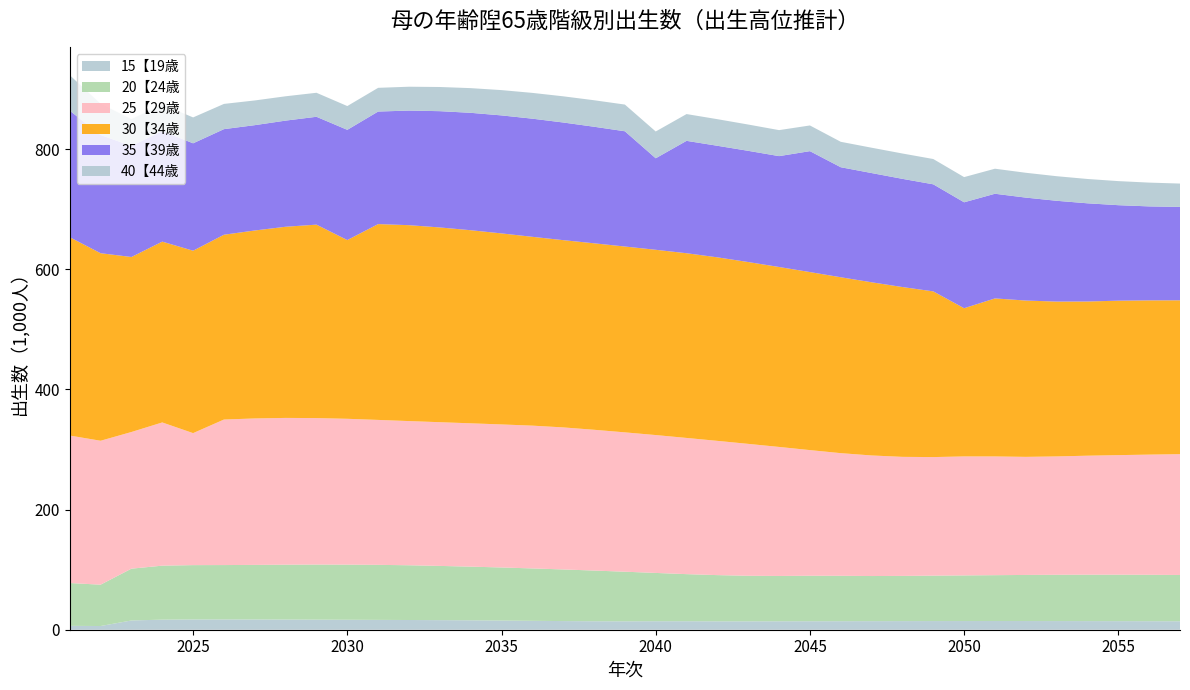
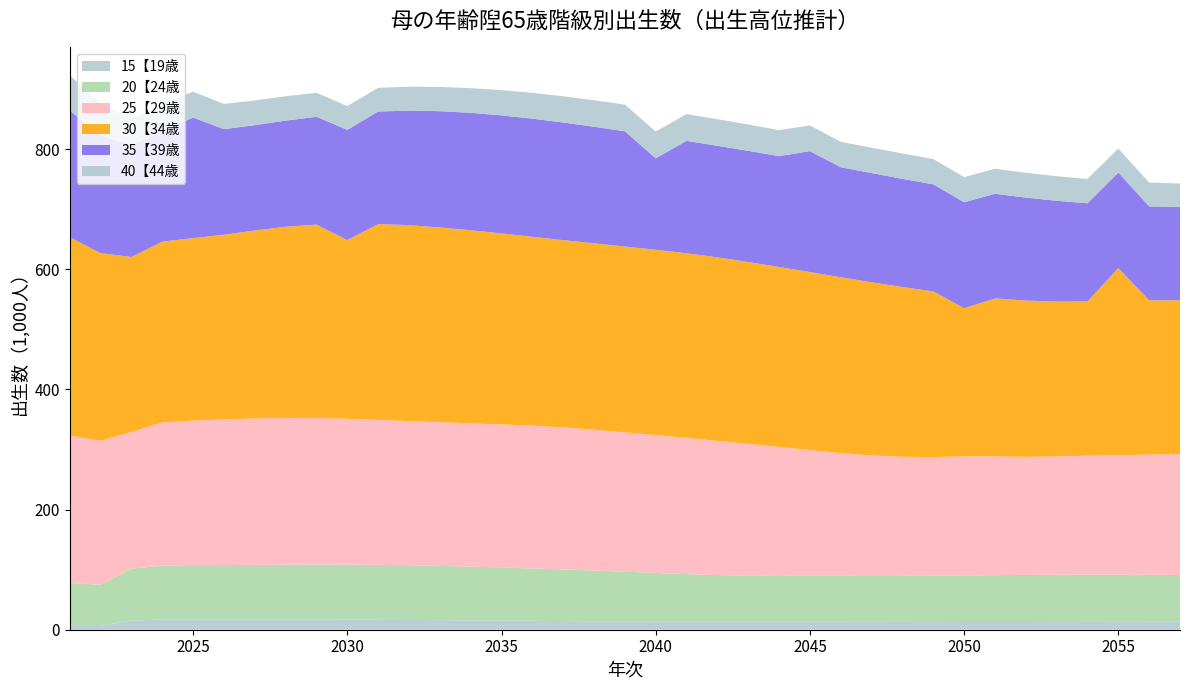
  {
    "25【29歳": {
-     "2025": 220,
+     "2025": 240,
      "2030": 240,
      "2035": 240,
      "2040": 230,
      "2045": 210,
      "2050": 200,
      "2055": 200
    },
    "30【34歳": {
      "2025": 300,
      "2030": 300,
      "2035": 320,
      "2040": 310,
      "2045": 300,
      "2050": 250,
-     "2055": 260
+     "2055": 310
    },
    "35【39歳": {
-     "2025": 180,
+     "2025": 200,
      "2030": 180,
      "2035": 200,
      "2040": 150,
      "2045": 200,
      "2050": 180,
      "2055": 160
    }
  }
